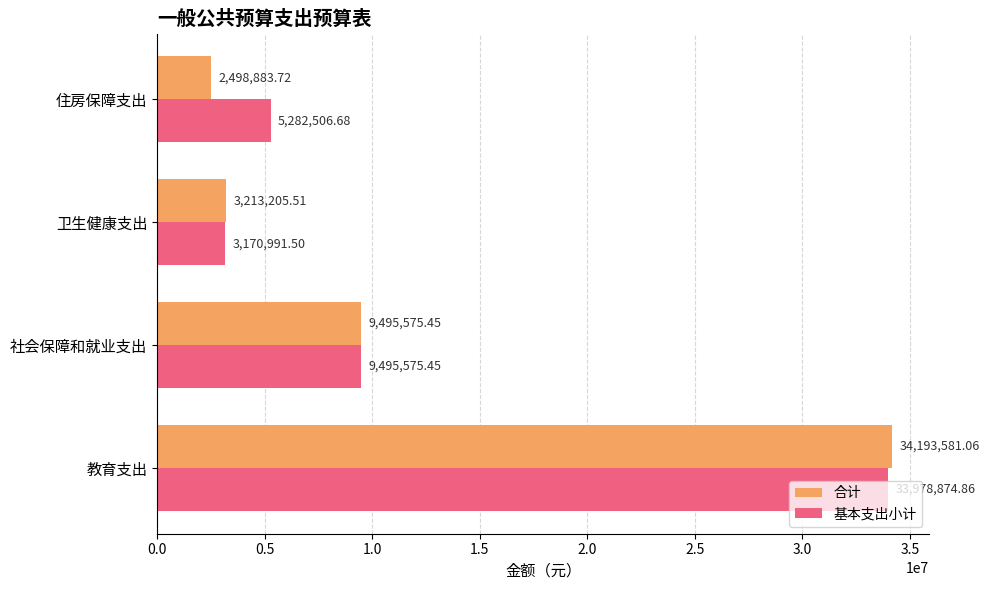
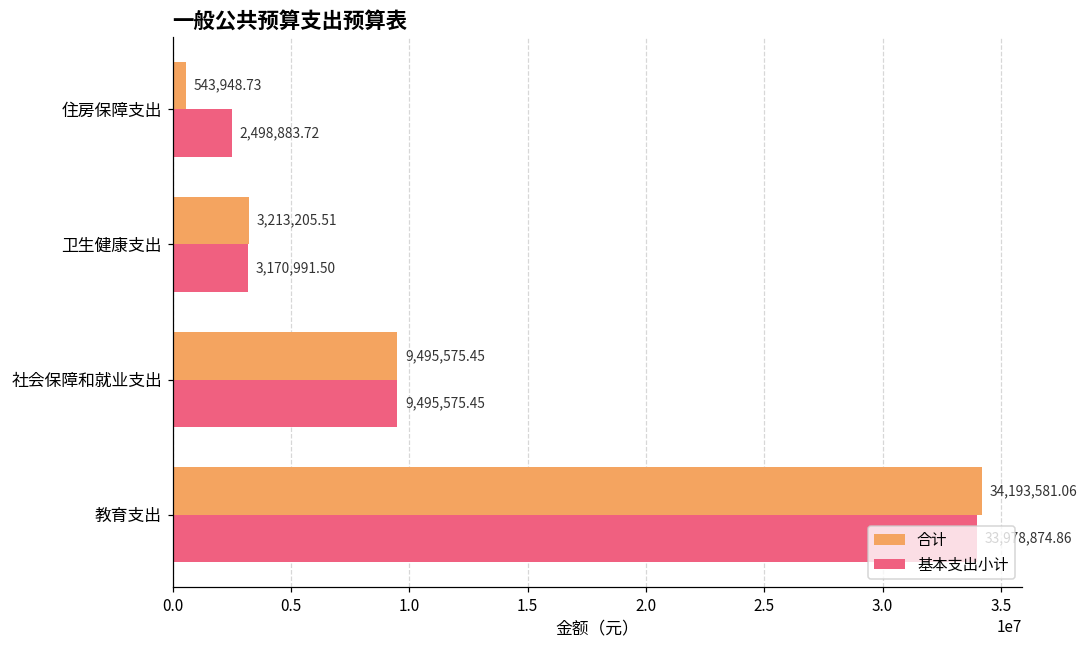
  {
    "合计": {
-     "住房保障支出": "2,498,883.72",
+     "住房保障支出": "543,948.73",
      "卫生健康支出": "3,213,205.51",
      "社会保障和就业支出": "9,495,575.45",
      "教育支出": "34,193,581.06"
    },
    "基本支出小计": {
-     "住房保障支出": "5,282,506.68",
+     "住房保障支出": "2,498,883.72",
      "卫生健康支出": "3,170,991.50",
      "社会保障和就业支出": "9,495,575.45"
    }
  }
